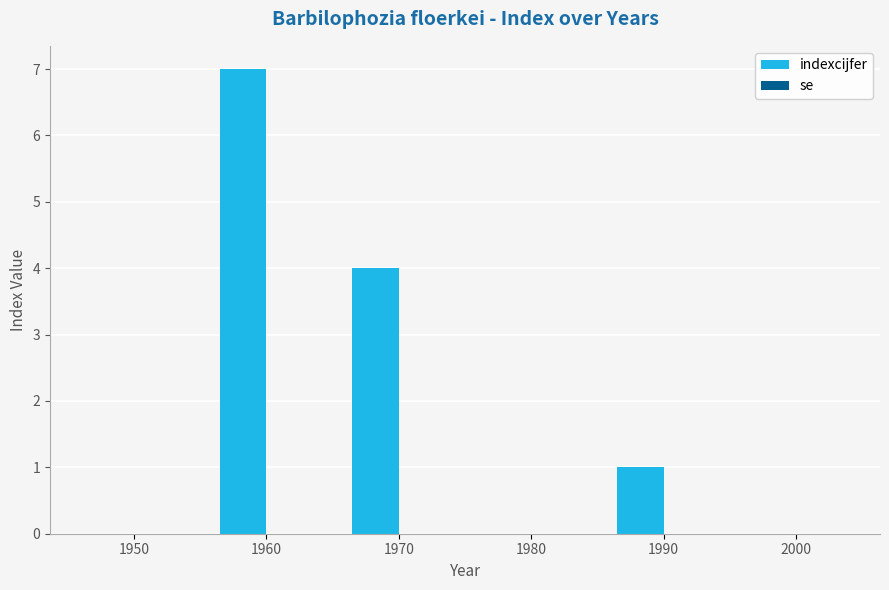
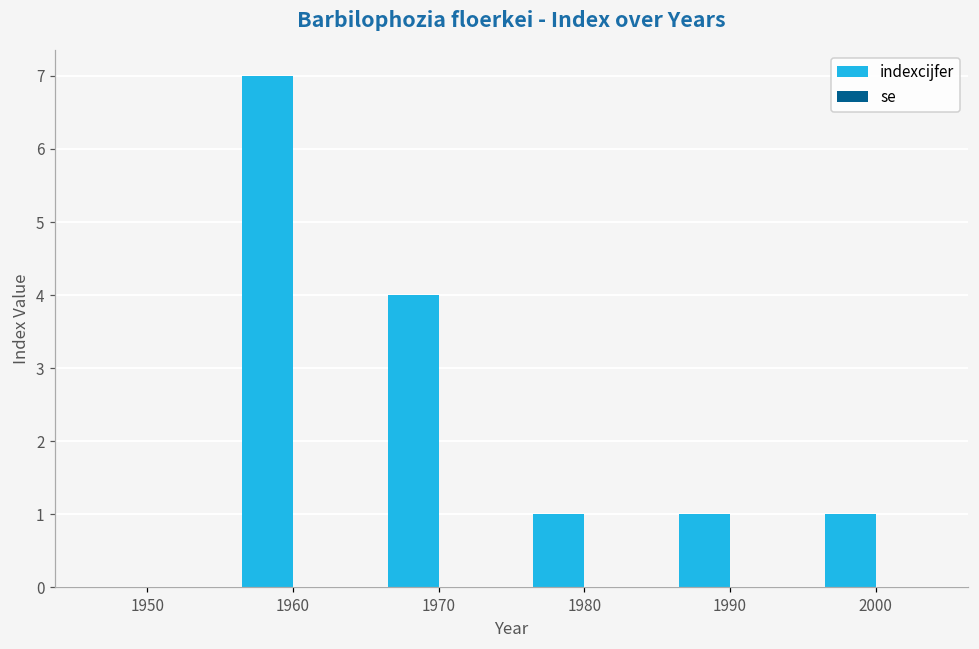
  {
    "indexcijfer": {
      "1950": 0,
      "1960": 7,
      "1970": 4,
-     "1980": 0,
+     "1980": 1,
      "1990": 1,
-     "2000": 0
+     "2000": 1
    },
    "se": {
      "1950": 0,
      "1960": 0,
      "1970": 0,
      "1980": 0,
      "1990": 0,
      "2000": 0
    }
  }
